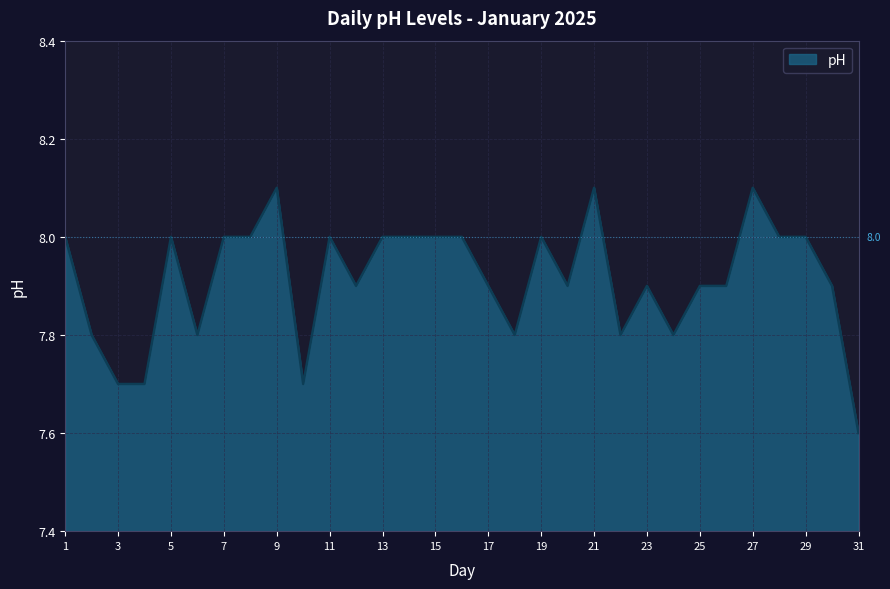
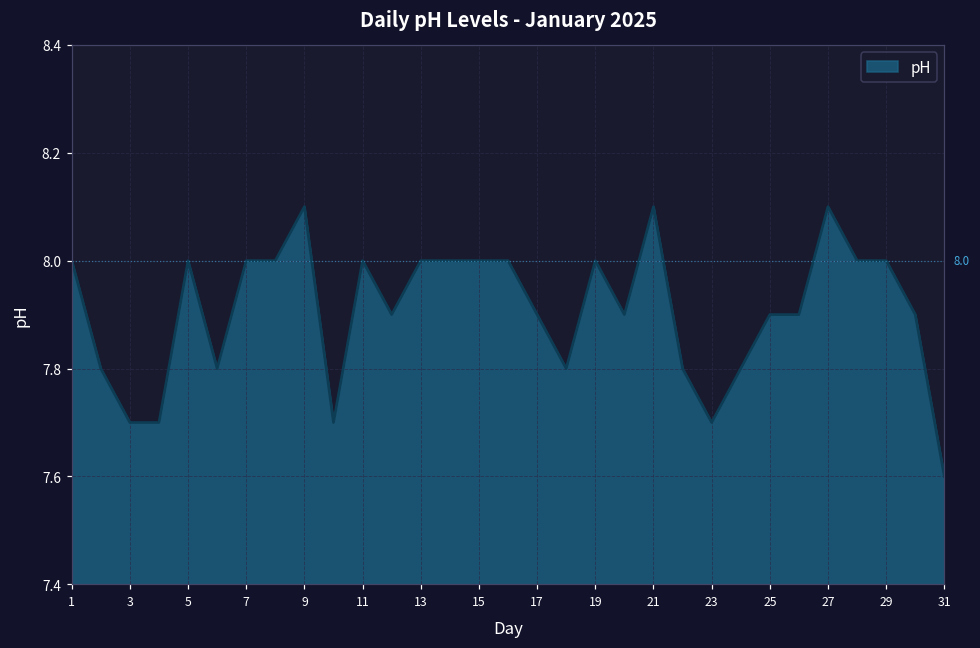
  {
    "1": 8.0,
    "3": 7.7,
    "5": 8.0,
    "7": 8.0,
    "9": 8.1,
    "11": 8.0,
    "13": 8.0,
    "15": 8.0,
    "17": 7.9,
    "19": 8.0,
    "21": 8.1,
-   "23": 7.9,
+   "23": 7.7,
    "25": 7.9,
    "27": 8.1,
    "29": 8.0,
    "31": 7.6
  }
